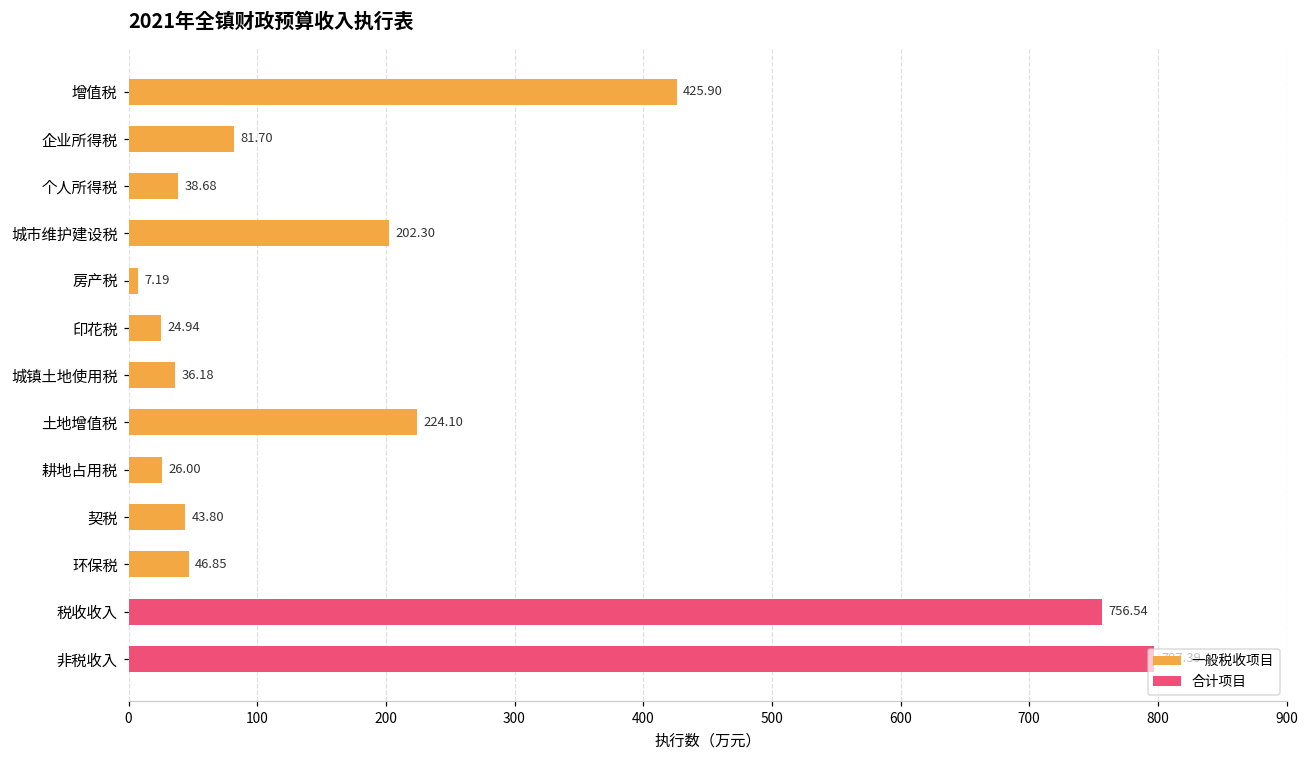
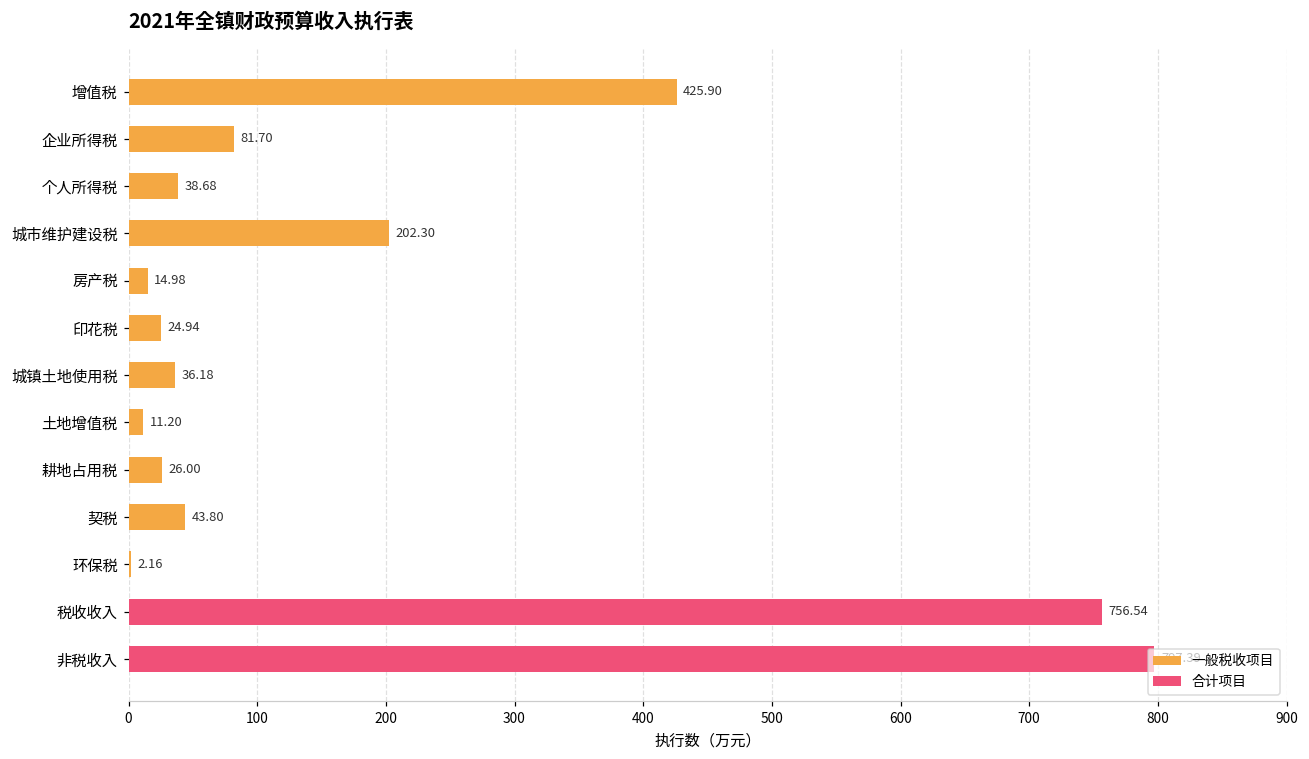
  {
    "增值税": 425.90,
    "企业所得税": 81.70,
    "个人所得税": 38.68,
    "城市维护建设税": 202.30,
-   "房产税": 7.19,
+   "房产税": 14.98,
    "印花税": 24.94,
    "城镇土地使用税": 36.18,
-   "土地增值税": 224.10,
+   "土地增值税": 11.20,
    "耕地占用税": 26.00,
    "契税": 43.80,
-   "环保税": 46.85,
+   "环保税": 2.16,
    "税收收入": 756.54
  }
